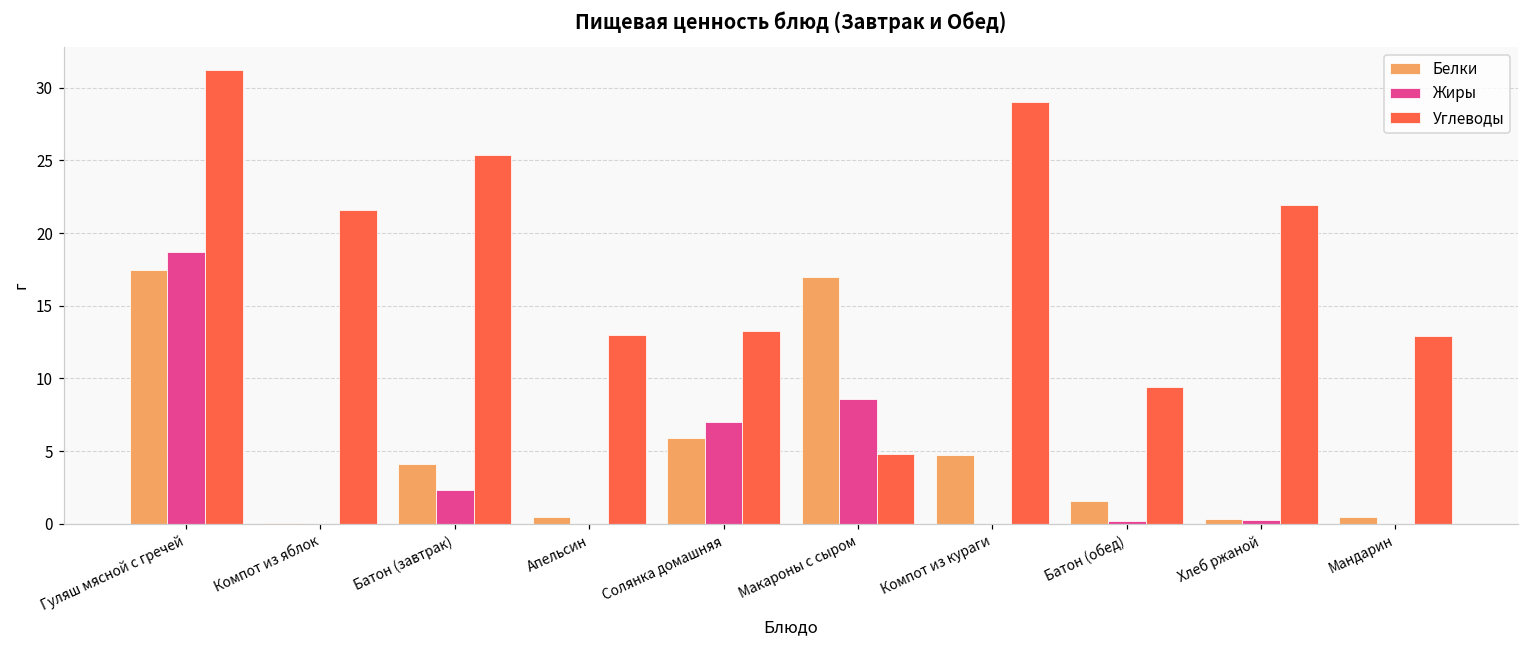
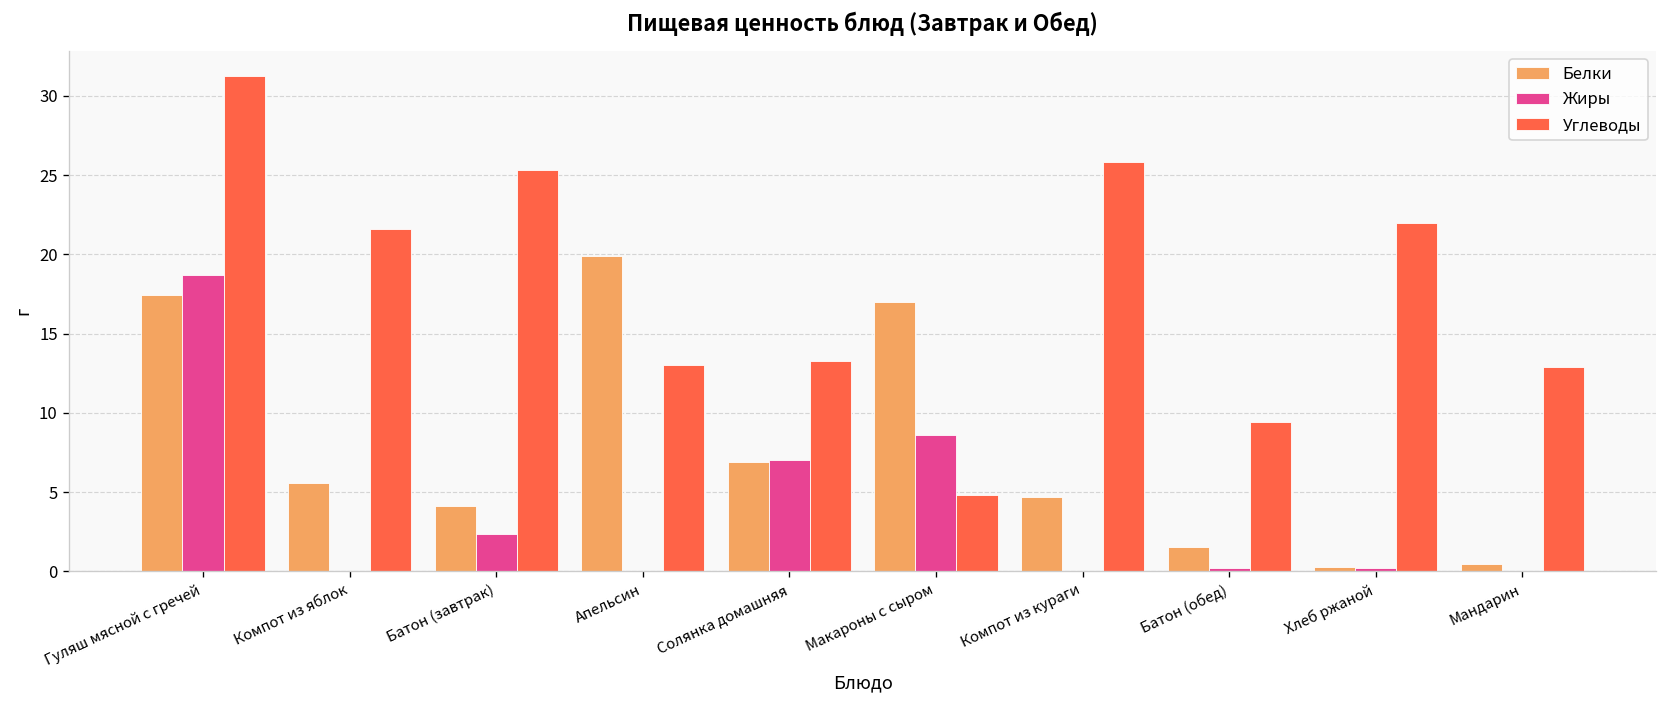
  {
    "Белки": {
      "Гуляш мясной с гречей": 17.4,
-     "Компот из яблок": 0.1,
+     "Компот из яблок": 5.6,
      "Батон (завтрак)": 4.1,
-     "Апельсин": 0.5,
-     "Солянка домашняя": 5.9,
+     "Апельсин": 19.9,
+     "Солянка домашняя": 6.9,
      "Макароны с сыром": 17.0,
      "Компот из кураги": 4.7,
      "Батон (обед)": 1.5,
      "Хлеб ржаной": 0.3,
      "Мандарин": 0.5
    },
    "Жиры": {
      "Гуляш мясной с гречей": 18.7,
      "Компот из яблок": 0.0,
      "Батон (завтрак)": 2.3,
      "Апельсин": 0.0,
      "Солянка домашняя": 7.0,
      "Макароны с сыром": 8.6,
      "Компот из кураги": 0.0,
      "Батон (обед)": 0.2,
      "Хлеб ржаной": 0.2,
      "Мандарин": 0.0
    },
    "Углеводы": {
      "Гуляш мясной с гречей": 31.3,
      "Компот из яблок": 21.6,
      "Батон (завтрак)": 25.3,
      "Апельсин": 13.0,
      "Солянка домашняя": 13.3,
      "Макароны с сыром": 4.8,
-     "Компот из кураги": 29.0,
+     "Компот из кураги": 25.8,
      "Батон (обед)": 9.4,
      "Хлеб ржаной": 22.0,
      "Мандарин": 12.9
    }
  }
